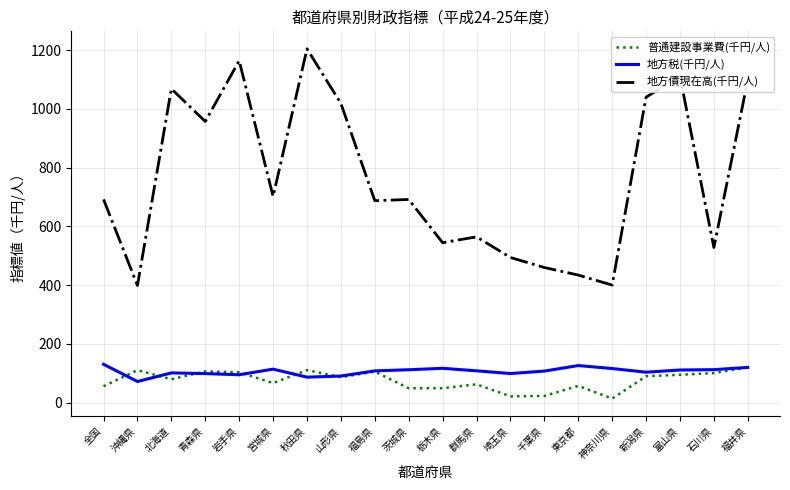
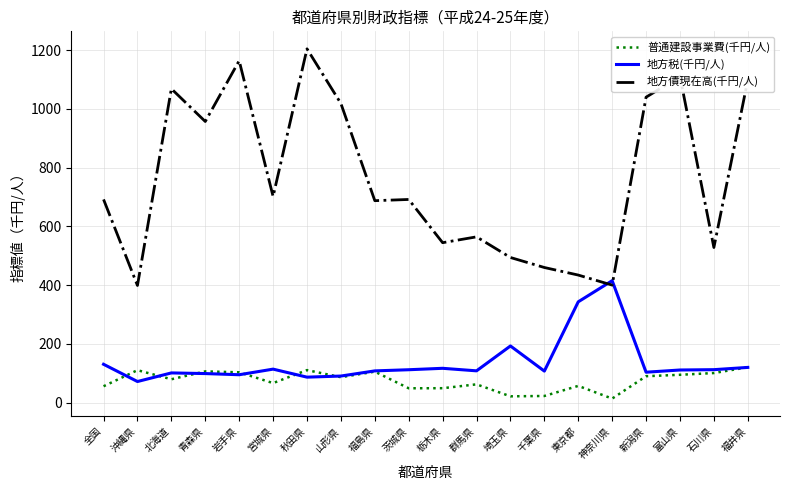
  {
    "普通建設事業費(千円/人)": {
      "全国": 60,
      "沖縄県": 110,
      "北海道": 80,
      "宮城県": 70,
      "秋田県": 110,
      "茨城県": 50,
      "栃木県": 50,
      "群馬県": 60,
      "埼玉県": 20,
      "千葉県": 20,
      "東京都": 60,
      "神奈川県": 10,
      "新潟県": 90,
      "富山県": 100,
      "石川県": 100
    },
    "地方税(千円/人)": {
      "全国": 130,
      "沖縄県": 70,
      "北海道": 100,
      "宮城県": 110,
      "秋田県": 90,
      "茨城県": 110,
      "栃木県": 120,
      "群馬県": 110,
-     "埼玉県": 100,
+     "埼玉県": 190,
      "千葉県": 110,
-     "東京都": 130,
-     "神奈川県": 120,
+     "東京都": 340,
+     "神奈川県": 420,
      "新潟県": 100,
      "富山県": 110,
      "石川県": 110
    },
    "地方債現在高(千円/人)": {
      "全国": 690,
      "沖縄県": 400,
      "北海道": 1070,
      "青森県": 960,
      "岩手県": 1160,
      "宮城県": 700,
      "秋田県": 1200,
      "山形県": 1020,
      "福島県": 690,
      "茨城県": 690,
      "栃木県": 540,
      "群馬県": 560,
      "埼玉県": 490,
      "千葉県": 460,
      "東京都": 430,
      "神奈川県": 400,
      "新潟県": 1040,
      "石川県": 530
    }
  }
